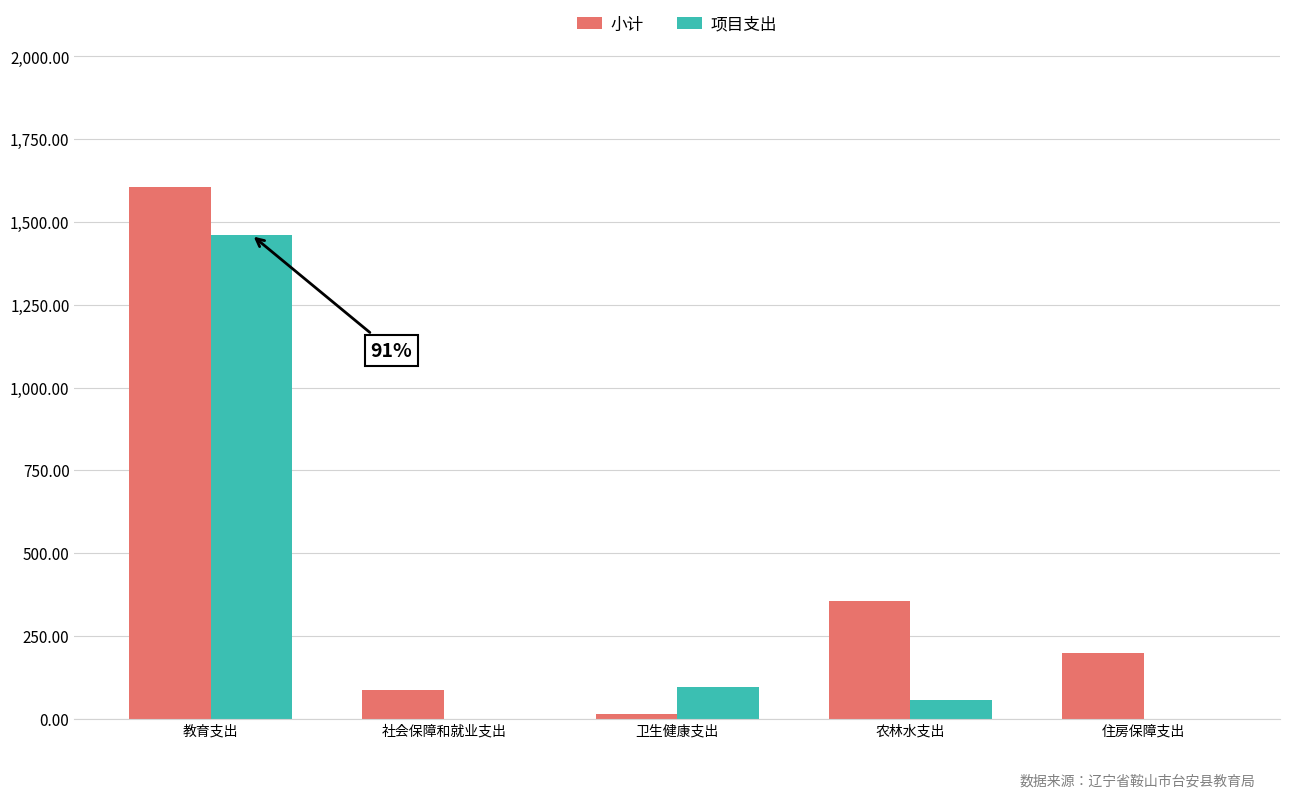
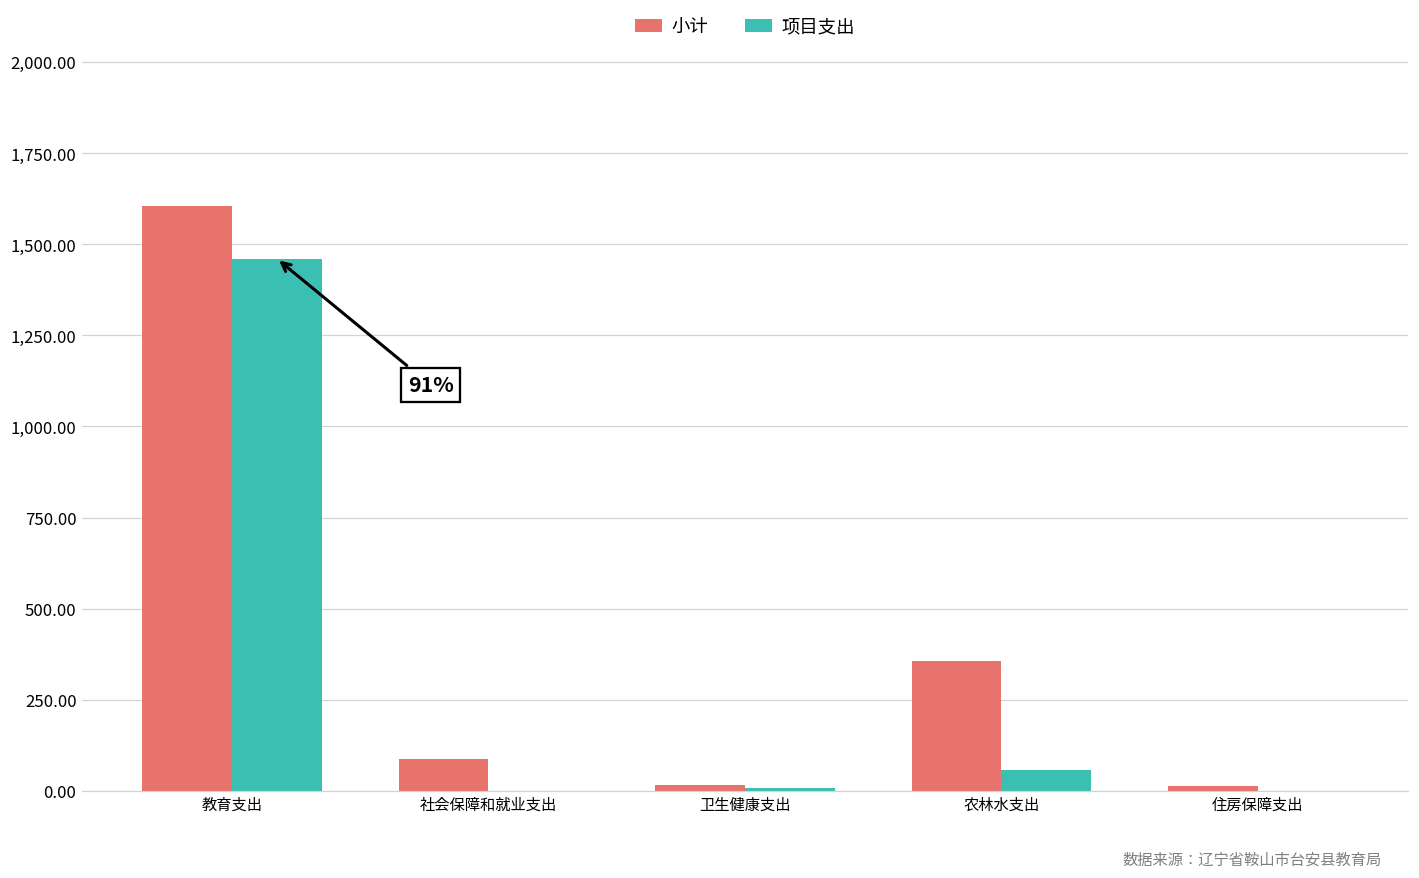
  {
    "小计": {
      "教育支出": "1,610",
      "社会保障和就业支出": "90",
      "卫生健康支出": "20",
      "农林水支出": "360",
-     "住房保障支出": "200"
+     "住房保障支出": "10"
    },
    "项目支出": {
      "社会保障和就业支出": "0",
-     "卫生健康支出": "100",
+     "卫生健康支出": "10",
      "农林水支出": "60",
      "住房保障支出": "0"
    }
  }
